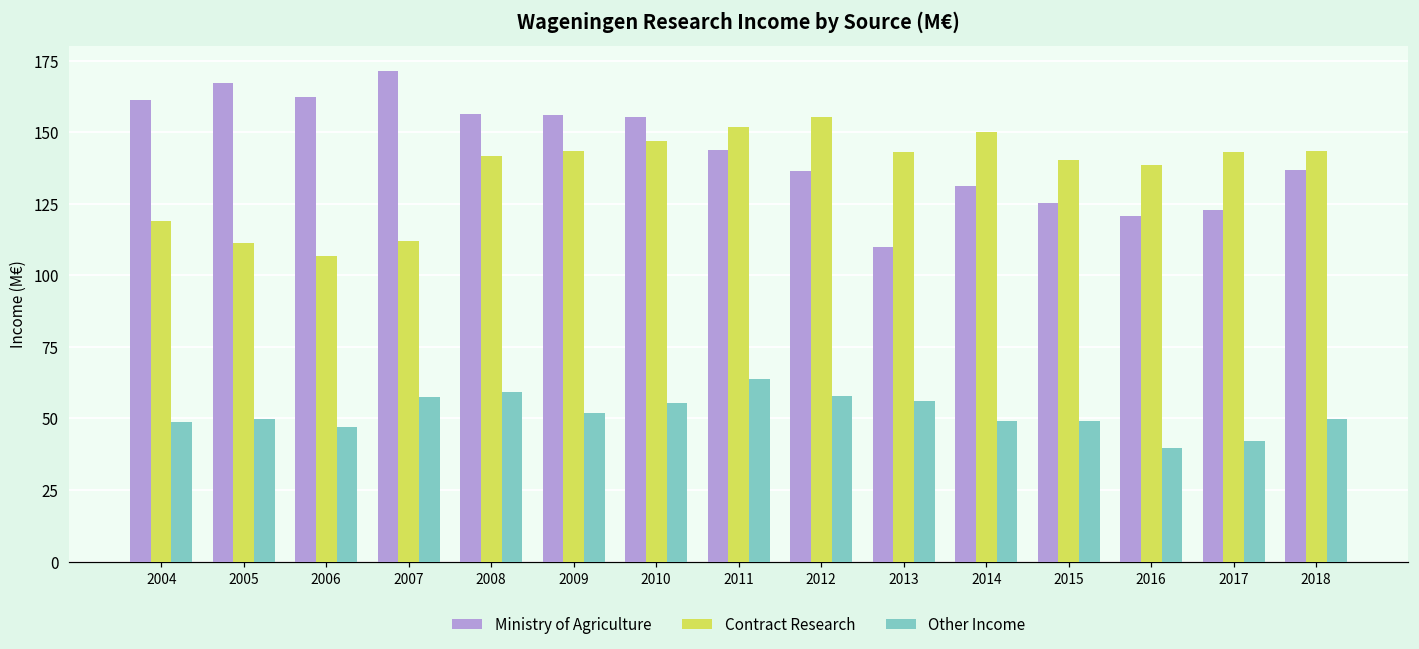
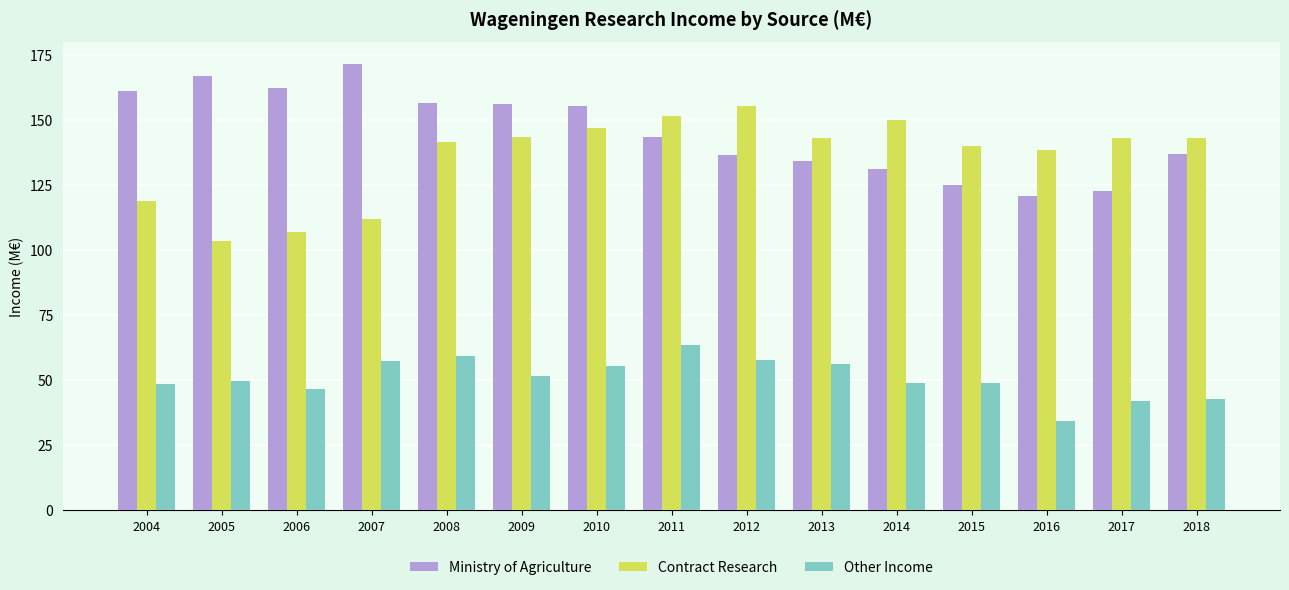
  {
    "Ministry of Agriculture": {
      "2004": 161,
      "2005": 167,
      "2006": 162,
      "2007": 171,
      "2008": 157,
      "2009": 156,
      "2010": 155,
      "2011": 144,
      "2012": 136,
-     "2013": 110,
+     "2013": 134,
      "2014": 131,
      "2015": 125,
      "2016": 121,
      "2017": 123,
      "2018": 137
    },
    "Contract Research": {
      "2004": 119,
-     "2005": 111,
+     "2005": 104,
      "2006": 107,
      "2007": 112,
      "2008": 142,
      "2009": 144,
      "2010": 147,
      "2011": 152,
      "2012": 155,
      "2013": 143,
      "2014": 150,
      "2015": 140,
      "2016": 139,
      "2017": 143,
      "2018": 143
    },
    "Other Income": {
      "2004": 49,
      "2005": 50,
      "2006": 47,
      "2007": 58,
      "2008": 59,
      "2009": 52,
      "2010": 55,
      "2011": 64,
      "2012": 58,
      "2013": 56,
      "2014": 49,
      "2015": 49,
-     "2016": 40,
+     "2016": 34,
      "2017": 42,
-     "2018": 50
+     "2018": 43
    }
  }
